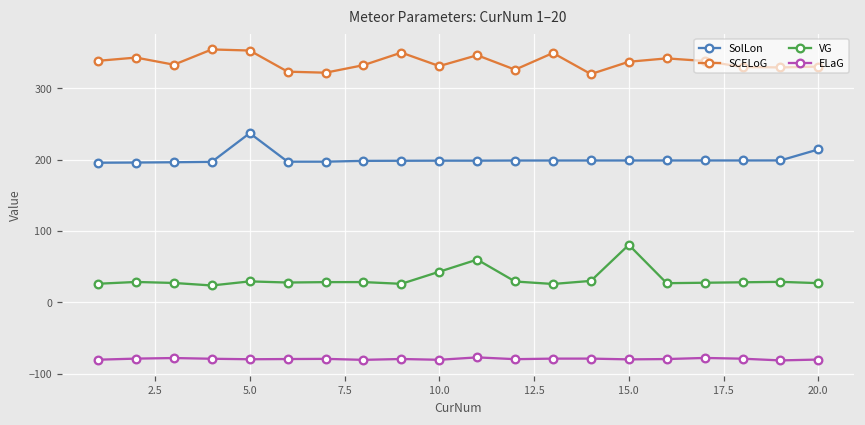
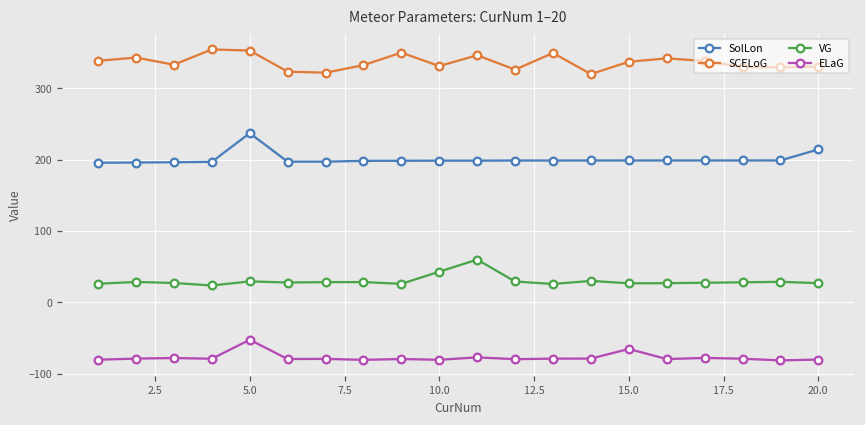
  {
    "SolLon": {
      "5.0": 240,
      "10.0": 200,
      "15.0": 200,
      "20.0": 210
    },
    "SCELoG": {
      "5.0": 350,
      "10.0": 330,
      "15.0": 340
    },
    "VG": {
      "5.0": 30,
      "10.0": 40,
-     "15.0": 80,
+     "15.0": 30,
      "20.0": 30
    },
    "ELaG": {
-     "5.0": -80,
+     "5.0": -50,
      "10.0": -80,
-     "15.0": -80,
+     "15.0": -70,
      "20.0": -80
    }
  }
